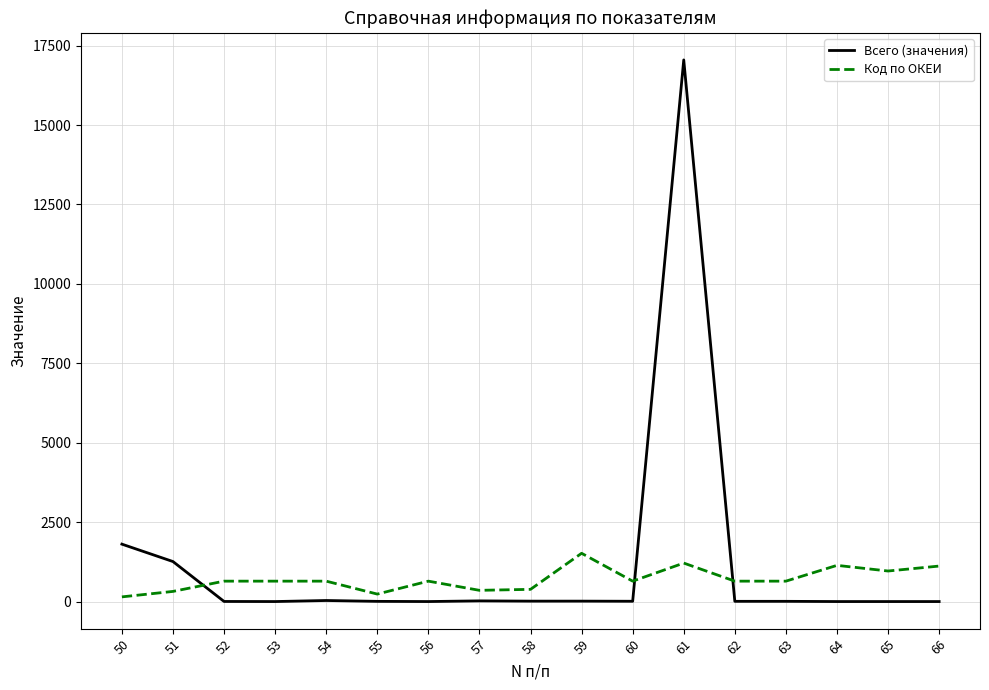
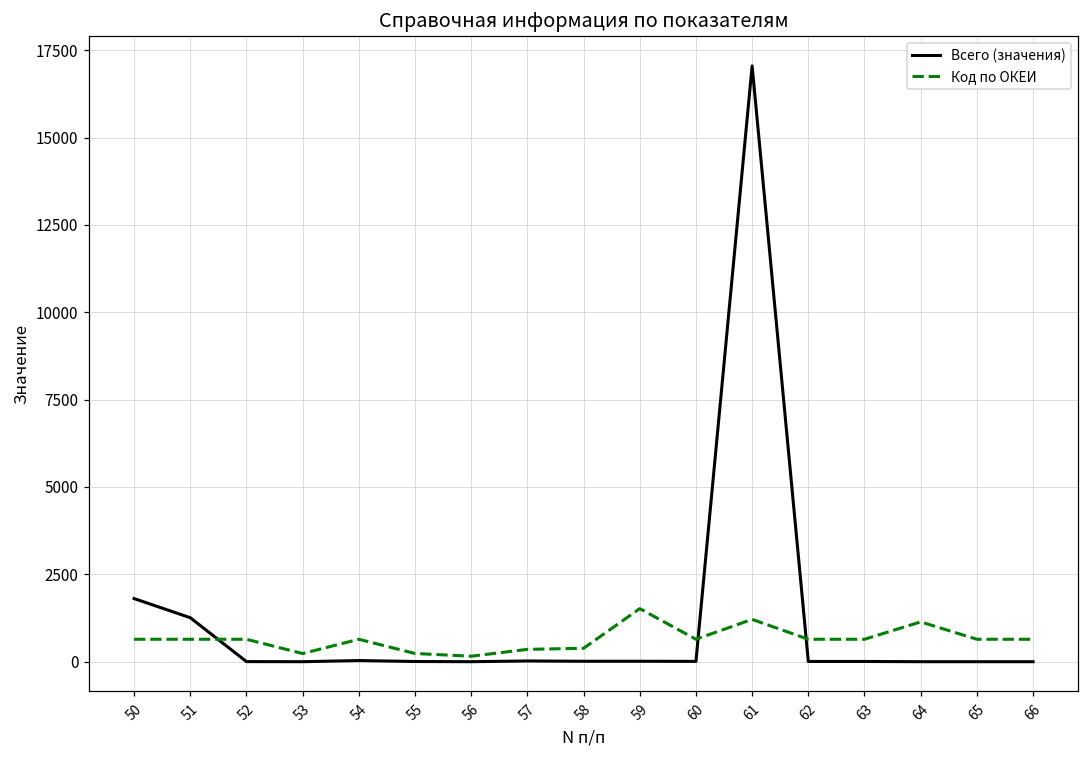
  {
    "Всего (значения)": {
      "50": 1800,
      "51": 1300,
      "52": 0,
      "53": 0,
      "54": 0,
      "55": 0,
      "56": 0,
      "57": 0,
      "58": 0,
      "59": 0,
      "60": 0,
      "61": 17000,
      "62": 0,
      "63": 0,
      "64": 0,
      "65": 0,
      "66": 0
    },
    "Код по ОКЕИ": {
-     "50": 100,
-     "51": 300,
+     "50": 600,
+     "51": 600,
      "52": 600,
-     "53": 600,
+     "53": 200,
      "54": 600,
      "55": 200,
-     "56": 600,
+     "56": 200,
      "57": 400,
      "58": 400,
      "59": 1500,
      "60": 600,
      "61": 1200,
      "62": 600,
      "63": 600,
      "64": 1100,
-     "65": 1000,
-     "66": 1100
+     "65": 600,
+     "66": 600
    }
  }
